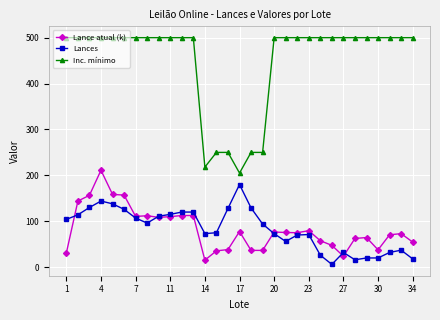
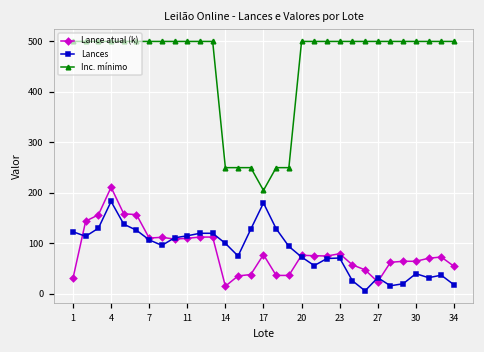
  {
    "Lance atual (k)": {
      "1": 30,
      "4": 210,
      "14": 20,
      "17": 80,
      "23": 80,
      "27": 20,
-     "30": 40,
+     "30": 60,
      "34": 50
    },
    "Lances": {
-     "1": 100,
-     "4": 140,
-     "14": 70,
+     "1": 120,
+     "4": 180,
+     "14": 100,
      "17": 180,
      "23": 70,
      "27": 30,
-     "30": 20,
+     "30": 40,
      "34": 20
    },
    "Inc. mínimo": {
      "7": 500,
      "11": 500,
-     "14": 220,
+     "14": 250,
      "17": 210,
      "20": 500,
      "23": 500,
      "27": 500,
      "30": 500,
      "34": 500
    }
  }
